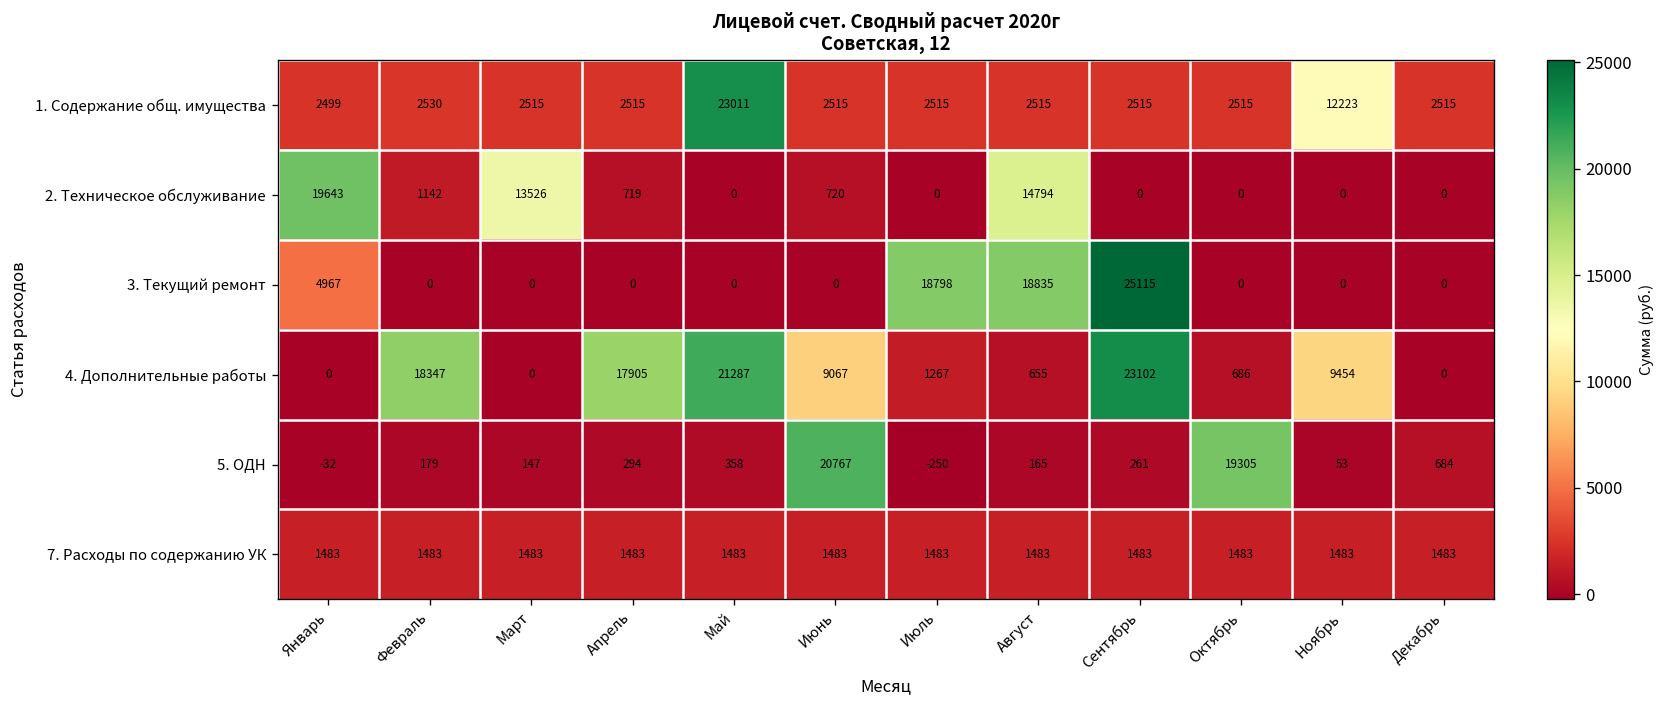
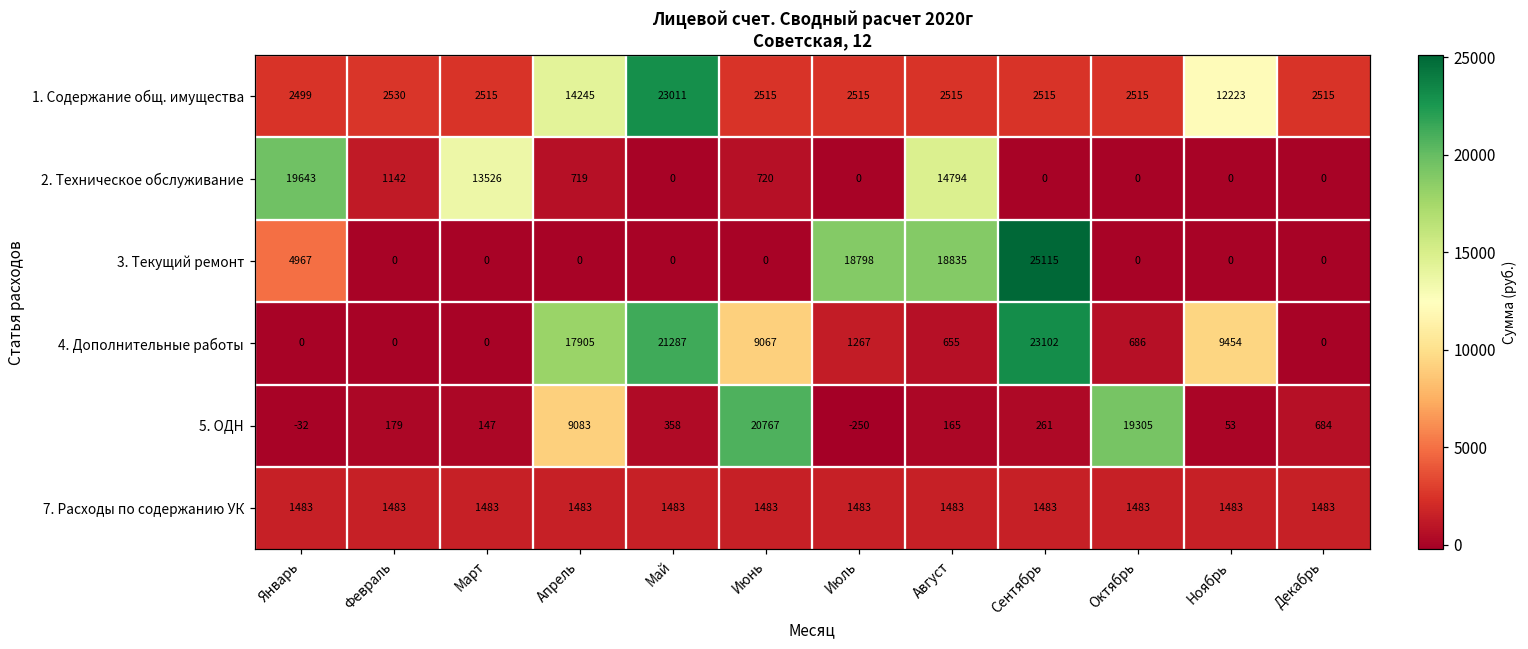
  {
    "1. Содержание общ. имущества": {
      "Январь": 2499,
      "Февраль": 2530,
      "Март": 2515,
-     "Апрель": 2515,
+     "Апрель": 14245,
      "Май": 23011,
      "Июнь": 2515,
      "Июль": 2515,
      "Август": 2515,
      "Сентябрь": 2515,
      "Октябрь": 2515,
      "Ноябрь": 12223,
      "Декабрь": 2515
    },
    "2. Техническое обслуживание": {
      "Январь": 19643,
      "Февраль": 1142,
      "Март": 13526,
      "Апрель": 719,
      "Май": 0,
      "Июнь": 720,
      "Июль": 0,
      "Август": 14794,
      "Сентябрь": 0,
      "Октябрь": 0,
      "Ноябрь": 0,
      "Декабрь": 0
    },
    "3. Текущий ремонт": {
      "Январь": 4967,
      "Февраль": 0,
      "Март": 0,
      "Апрель": 0,
      "Май": 0,
      "Июнь": 0,
      "Июль": 18798,
      "Август": 18835,
      "Сентябрь": 25115,
      "Октябрь": 0,
      "Ноябрь": 0,
      "Декабрь": 0
    },
    "4. Дополнительные работы": {
      "Январь": 0,
-     "Февраль": 18347,
+     "Февраль": 0,
      "Март": 0,
      "Апрель": 17905,
      "Май": 21287,
      "Июнь": 9067,
      "Июль": 1267,
      "Август": 655,
      "Сентябрь": 23102,
      "Октябрь": 686,
      "Ноябрь": 9454,
      "Декабрь": 0
    },
    "5. ОДН": {
      "Январь": -32,
      "Февраль": 179,
      "Март": 147,
-     "Апрель": 294,
+     "Апрель": 9083,
      "Май": 358,
      "Июнь": 20767,
      "Июль": -250,
      "Август": 165,
      "Сентябрь": 261,
      "Октябрь": 19305,
      "Ноябрь": 53,
      "Декабрь": 684
    },
    "7. Расходы по содержанию УК": {
      "Январь": 1483,
      "Февраль": 1483,
      "Март": 1483,
      "Апрель": 1483,
      "Май": 1483,
      "Июнь": 1483,
      "Июль": 1483,
      "Август": 1483,
      "Сентябрь": 1483,
      "Октябрь": 1483,
      "Ноябрь": 1483,
      "Декабрь": 1483
    }
  }
